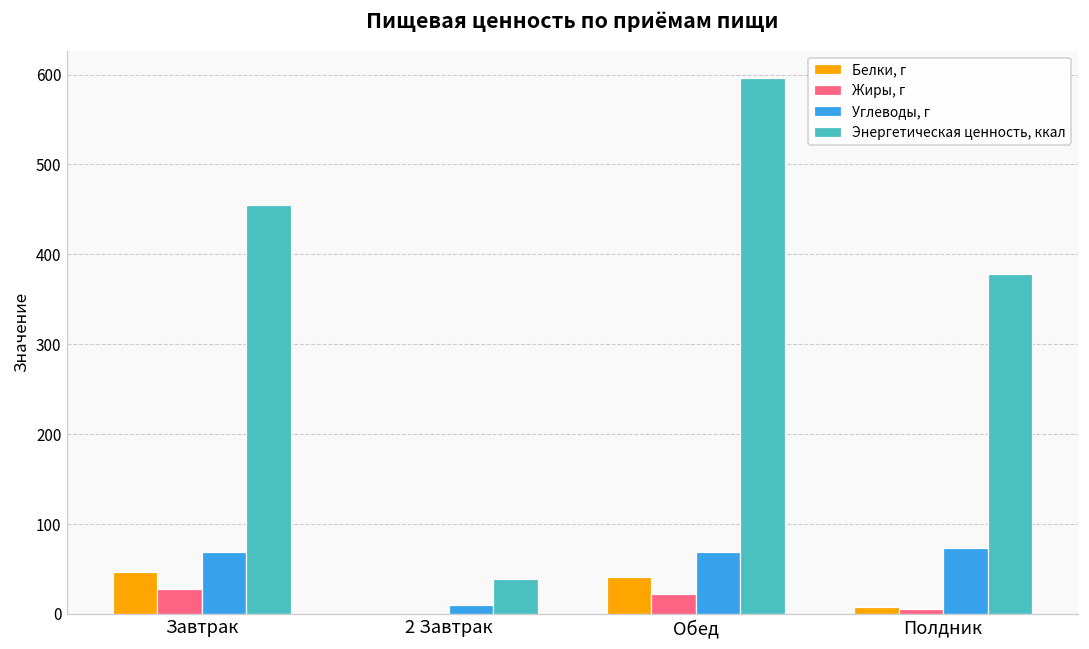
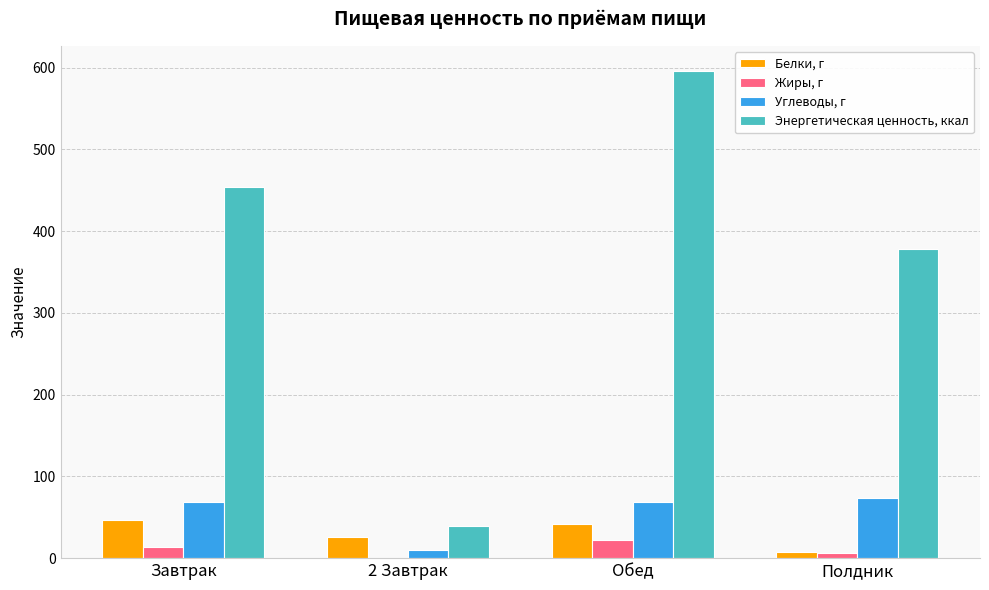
  {
    "Белки, г": {
      "Завтрак": 50,
-     "2 Завтрак": 0,
+     "2 Завтрак": 30,
      "Обед": 40,
      "Полдник": 10
    },
    "Жиры, г": {
-     "Завтрак": 30,
+     "Завтрак": 10,
      "2 Завтрак": 0,
      "Обед": 20,
      "Полдник": 10
    }
  }
